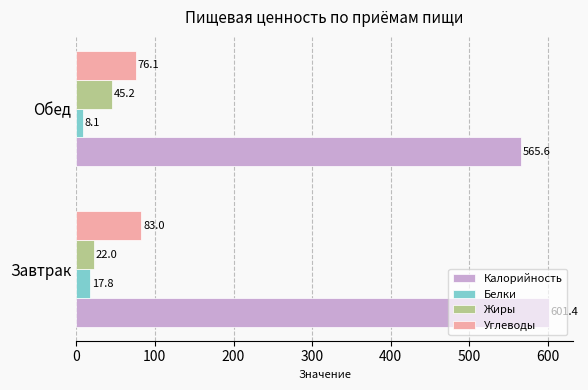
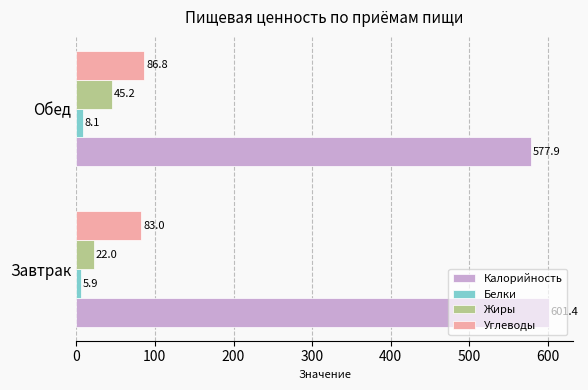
  {
    "Калорийность": {
-     "Обед": 565.6
+     "Обед": 577.9
    },
    "Белки": {
      "Обед": 8.1,
-     "Завтрак": 17.8
+     "Завтрак": 5.9
    },
    "Жиры": {
      "Обед": 45.2,
      "Завтрак": 22.0
    },
    "Углеводы": {
-     "Обед": 76.1,
+     "Обед": 86.8,
      "Завтрак": 83.0
    }
  }
